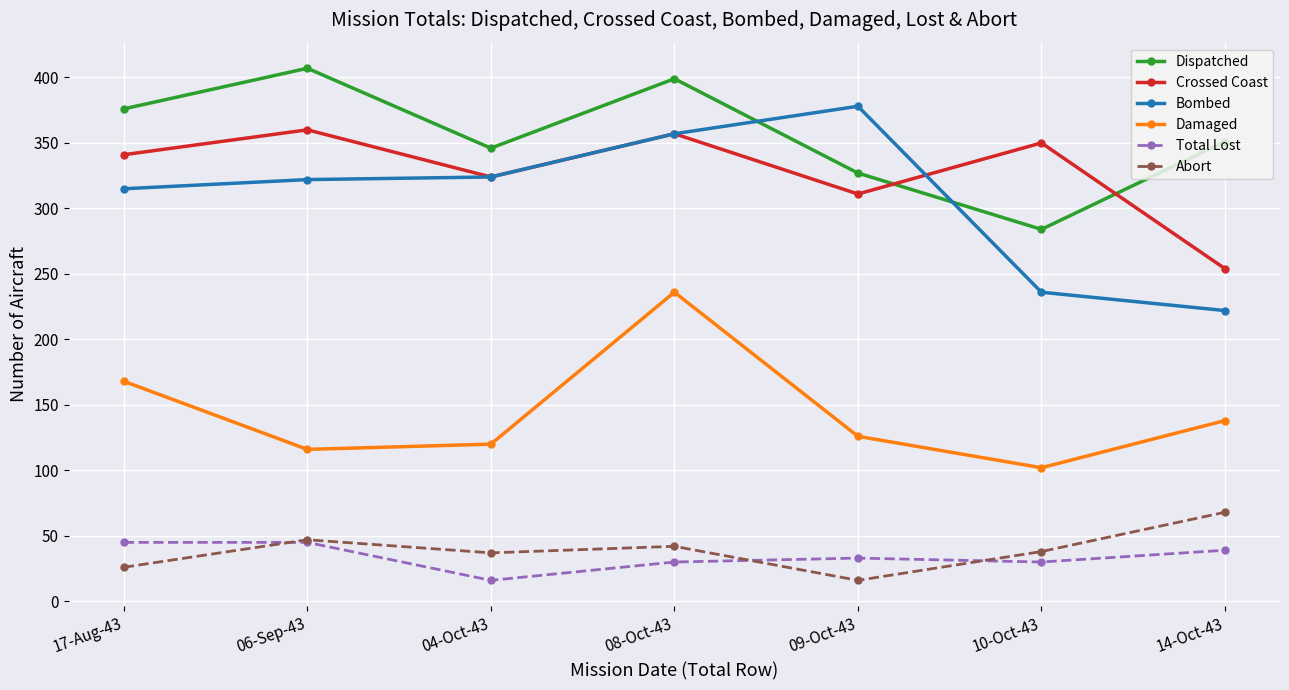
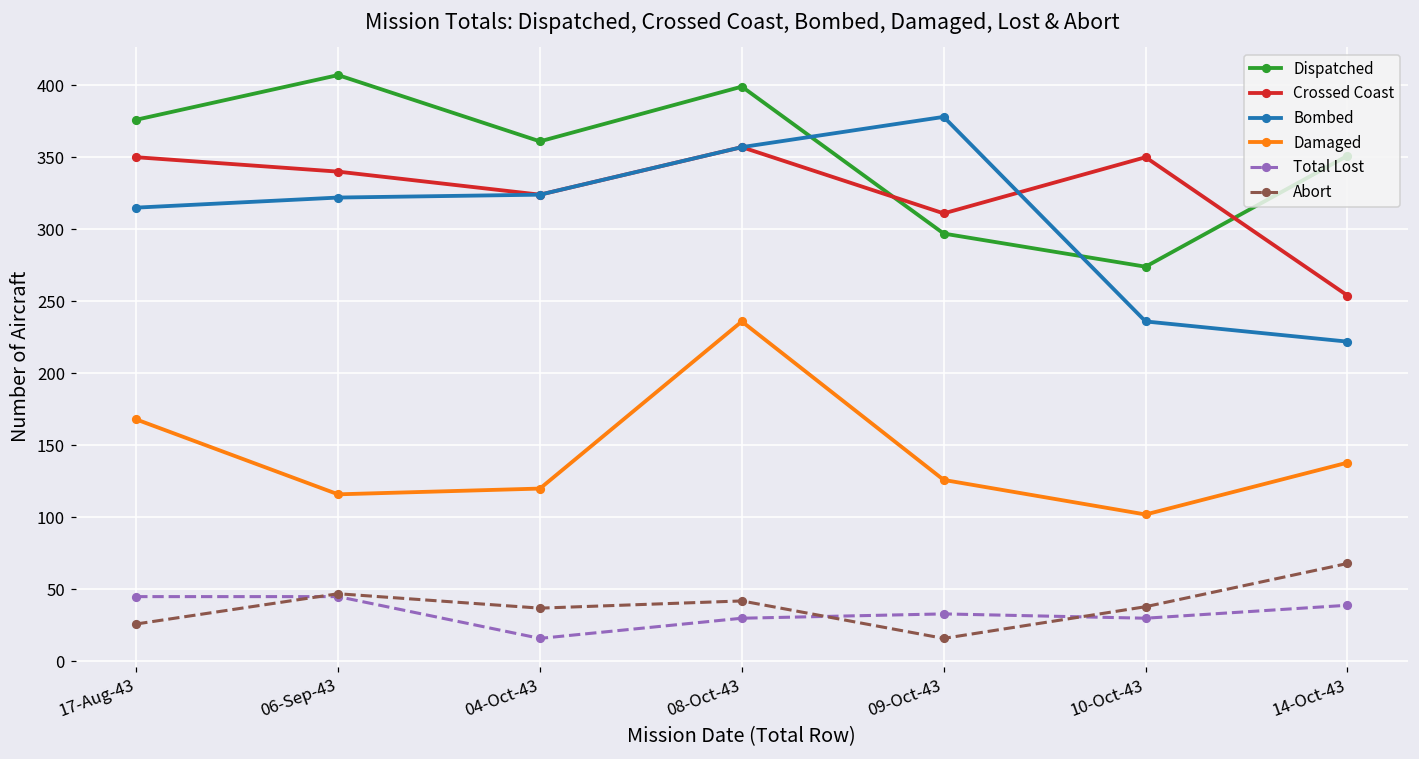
  {
    "Dispatched": {
      "17-Aug-43": 376,
      "06-Sep-43": 407,
-     "04-Oct-43": 346,
+     "04-Oct-43": 361,
      "08-Oct-43": 399,
-     "09-Oct-43": 327,
-     "10-Oct-43": 284
+     "09-Oct-43": 297,
+     "10-Oct-43": 274
    },
    "Crossed Coast": {
-     "17-Aug-43": 341,
-     "06-Sep-43": 360,
+     "17-Aug-43": 350,
+     "06-Sep-43": 340,
      "09-Oct-43": 311,
      "10-Oct-43": 350,
      "14-Oct-43": 254
    },
    "Bombed": {
      "17-Aug-43": 315,
      "06-Sep-43": 322,
      "09-Oct-43": 378,
      "10-Oct-43": 236,
      "14-Oct-43": 222
    },
    "Damaged": {
      "17-Aug-43": 168,
      "06-Sep-43": 116,
      "04-Oct-43": 120,
      "08-Oct-43": 236,
      "09-Oct-43": 126,
      "10-Oct-43": 102,
      "14-Oct-43": 138
    },
    "Total Lost": {
      "17-Aug-43": 45,
      "06-Sep-43": 45,
      "04-Oct-43": 16,
      "08-Oct-43": 30,
      "09-Oct-43": 33,
      "10-Oct-43": 30,
      "14-Oct-43": 39
    },
    "Abort": {
      "17-Aug-43": 26,
      "06-Sep-43": 47,
      "04-Oct-43": 37,
      "08-Oct-43": 42,
      "09-Oct-43": 16,
      "10-Oct-43": 38,
      "14-Oct-43": 68
    }
  }
